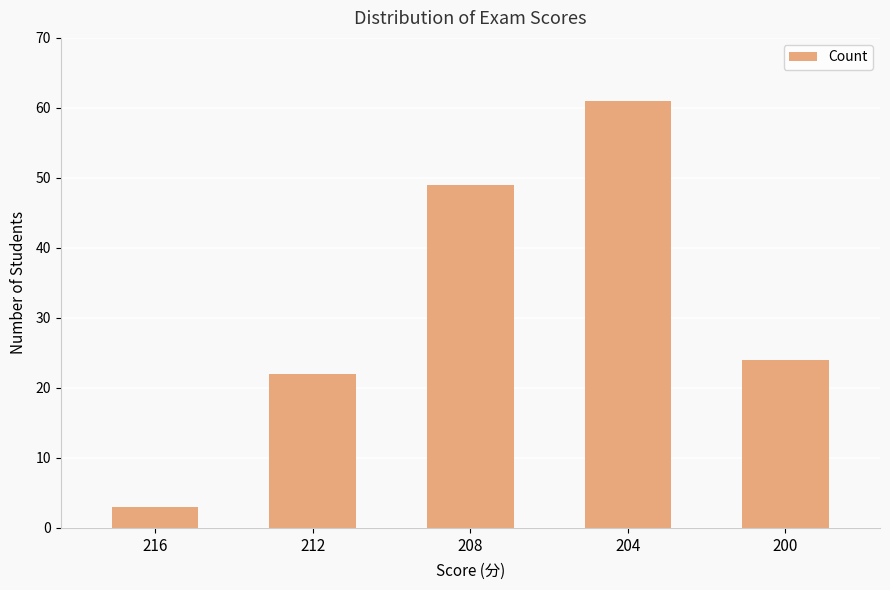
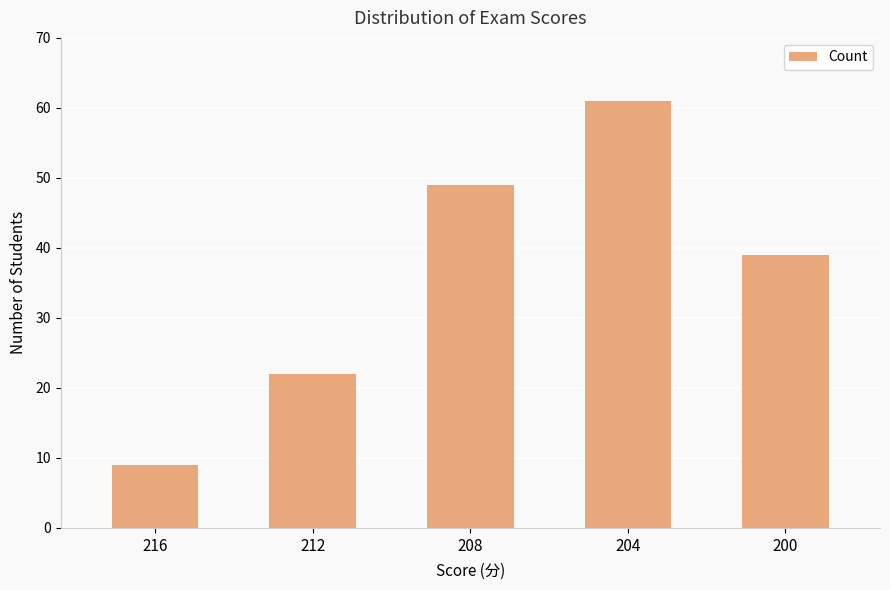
  {
-   "216": 3,
+   "216": 9,
    "212": 22,
    "208": 49,
    "204": 61,
-   "200": 24
+   "200": 39
  }
